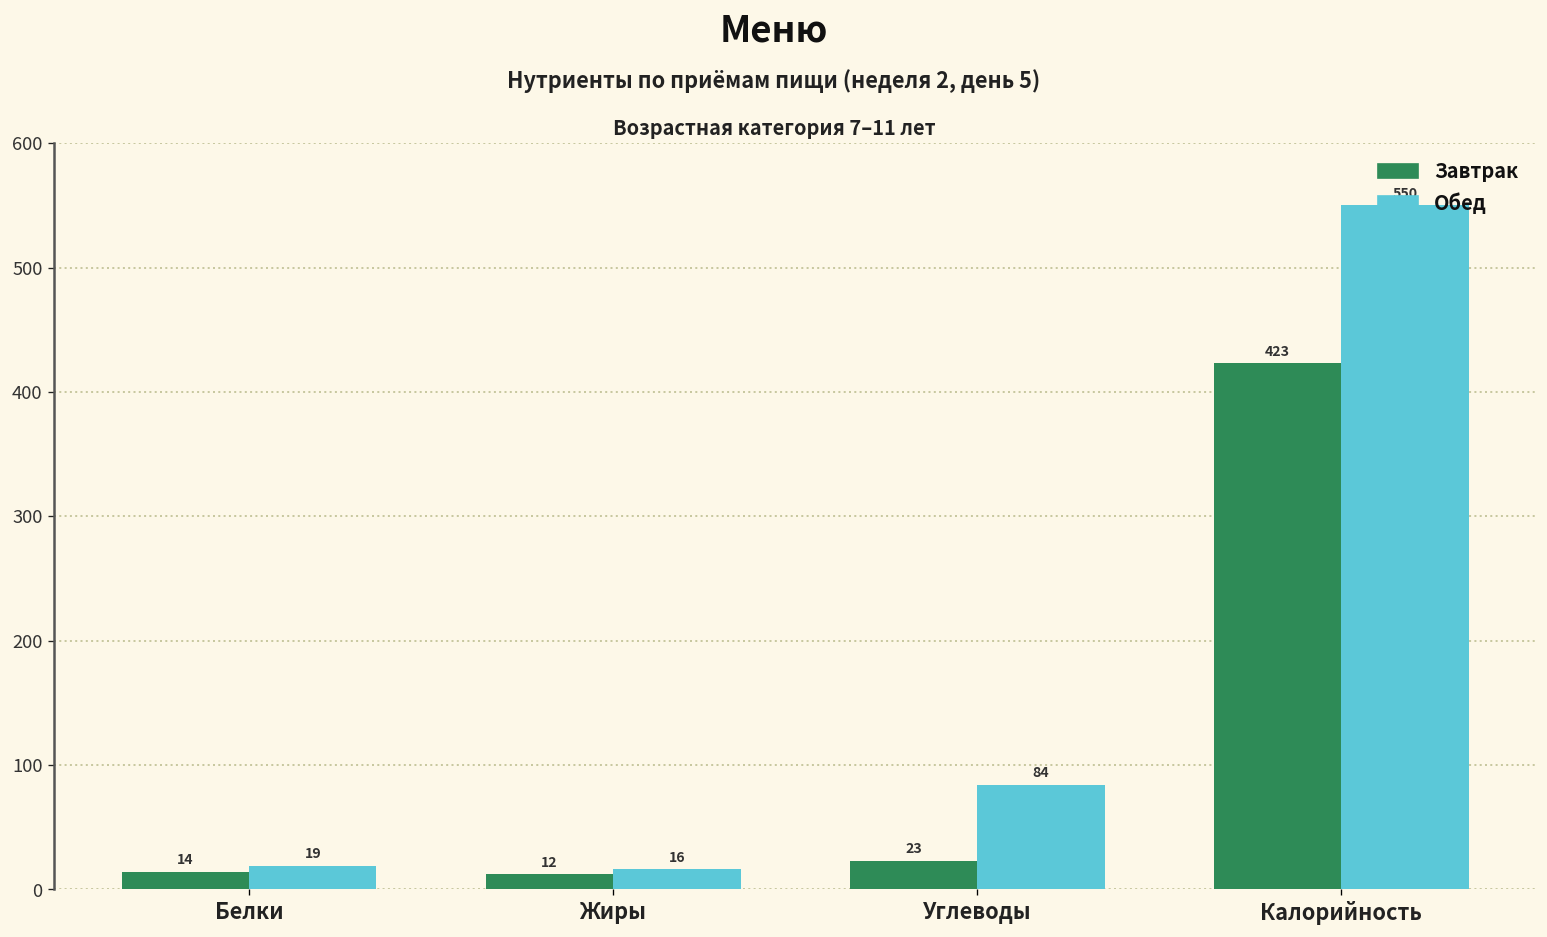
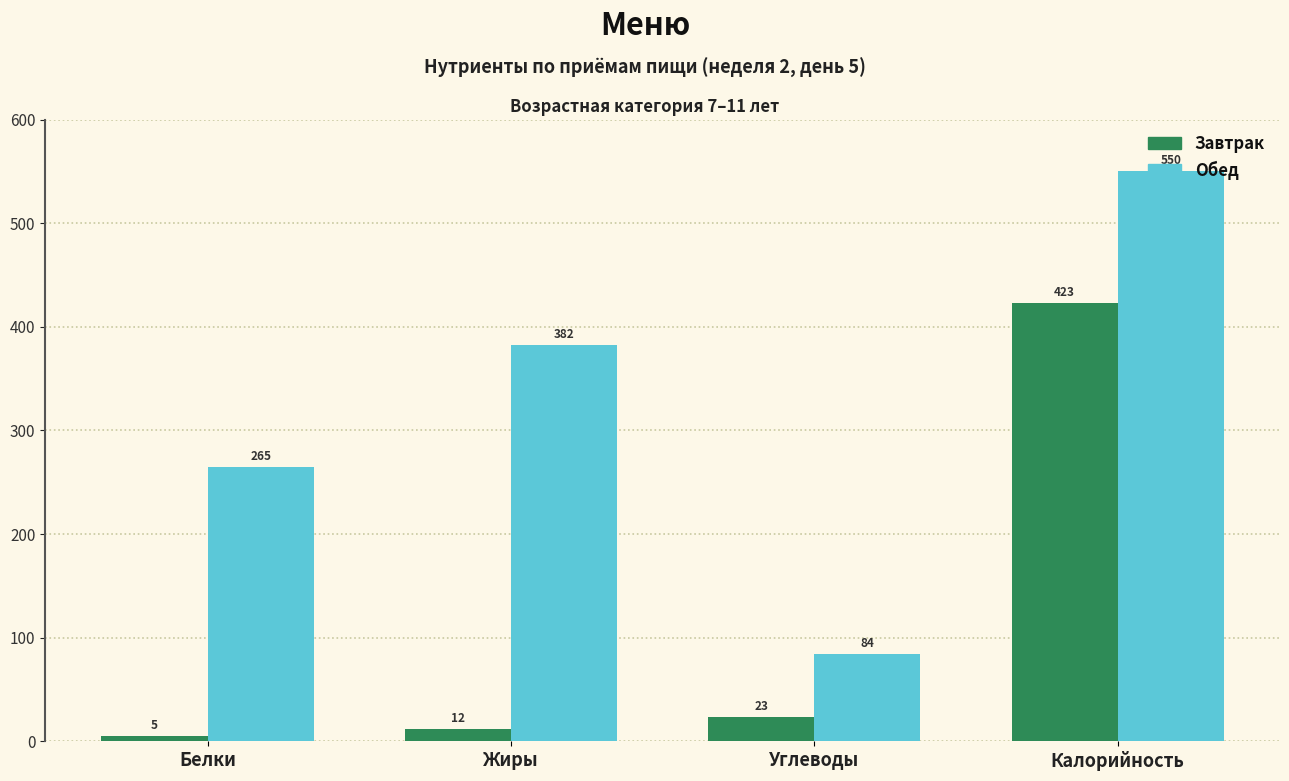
  {
    "Завтрак": {
-     "Белки": 14,
+     "Белки": 5,
      "Жиры": 12,
      "Углеводы": 23,
      "Калорийность": 423
    },
    "Обед": {
-     "Белки": 19,
-     "Жиры": 16,
+     "Белки": 265,
+     "Жиры": 382,
      "Углеводы": 84,
      "Калорийность": 550
    }
  }
